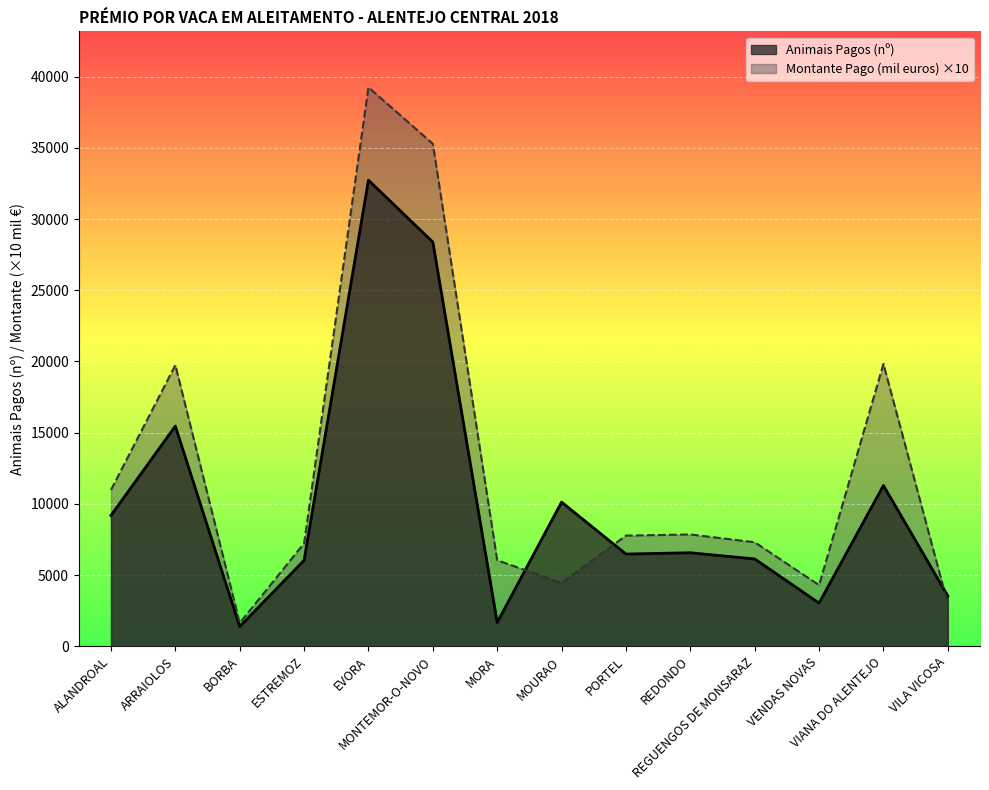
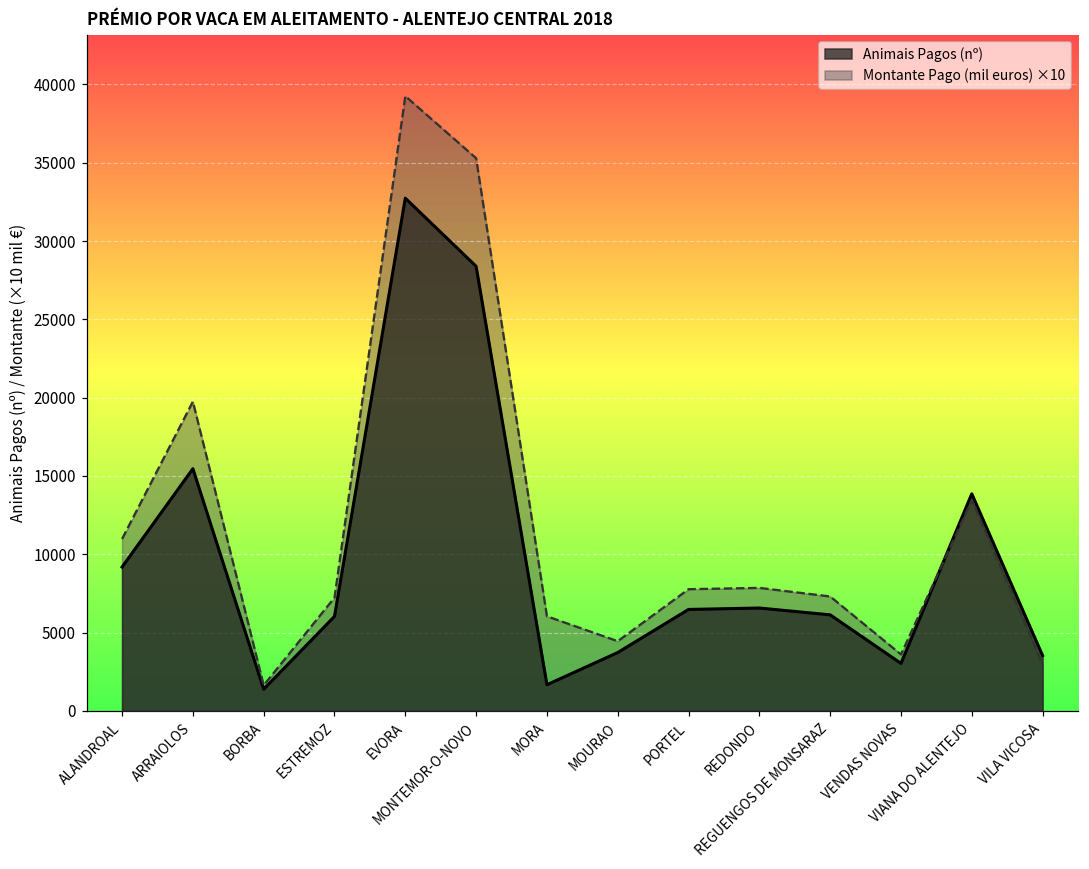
  {
    "Animais Pagos (nº)": {
      "ALANDROAL": 9200,
      "ARRAIOLOS": 15500,
      "BORBA": 1400,
      "ESTREMOZ": 6000,
      "EVORA": 32700,
      "MONTEMOR-O-NOVO": 28400,
      "MORA": 1700,
-     "MOURAO": 10100,
+     "MOURAO": 3700,
      "PORTEL": 6500,
      "REDONDO": 6600,
      "REGUENGOS DE MONSARAZ": 6100,
      "VENDAS NOVAS": 3000,
-     "VIANA DO ALENTEJO": 11300,
+     "VIANA DO ALENTEJO": 13900,
      "VILA VICOSA": 3500
    },
    "Montante Pago (mil euros) ×10": {
      "ALANDROAL": 11000,
      "ARRAIOLOS": 19700,
      "BORBA": 1600,
      "ESTREMOZ": 7200,
      "EVORA": 39300,
      "MONTEMOR-O-NOVO": 35300,
      "MORA": 6000,
      "MOURAO": 4400,
      "PORTEL": 7800,
      "REDONDO": 7800,
      "REGUENGOS DE MONSARAZ": 7300,
-     "VENDAS NOVAS": 4300,
-     "VIANA DO ALENTEJO": 19800,
+     "VENDAS NOVAS": 3600,
+     "VIANA DO ALENTEJO": 13500,
      "VILA VICOSA": 3000
    }
  }
